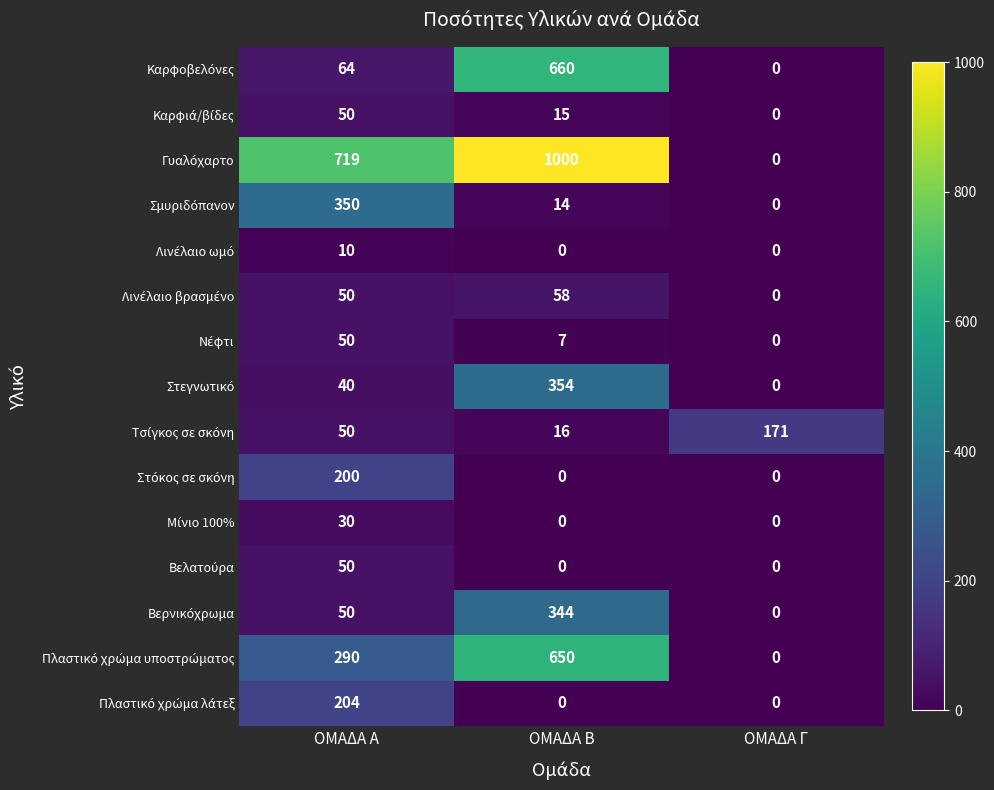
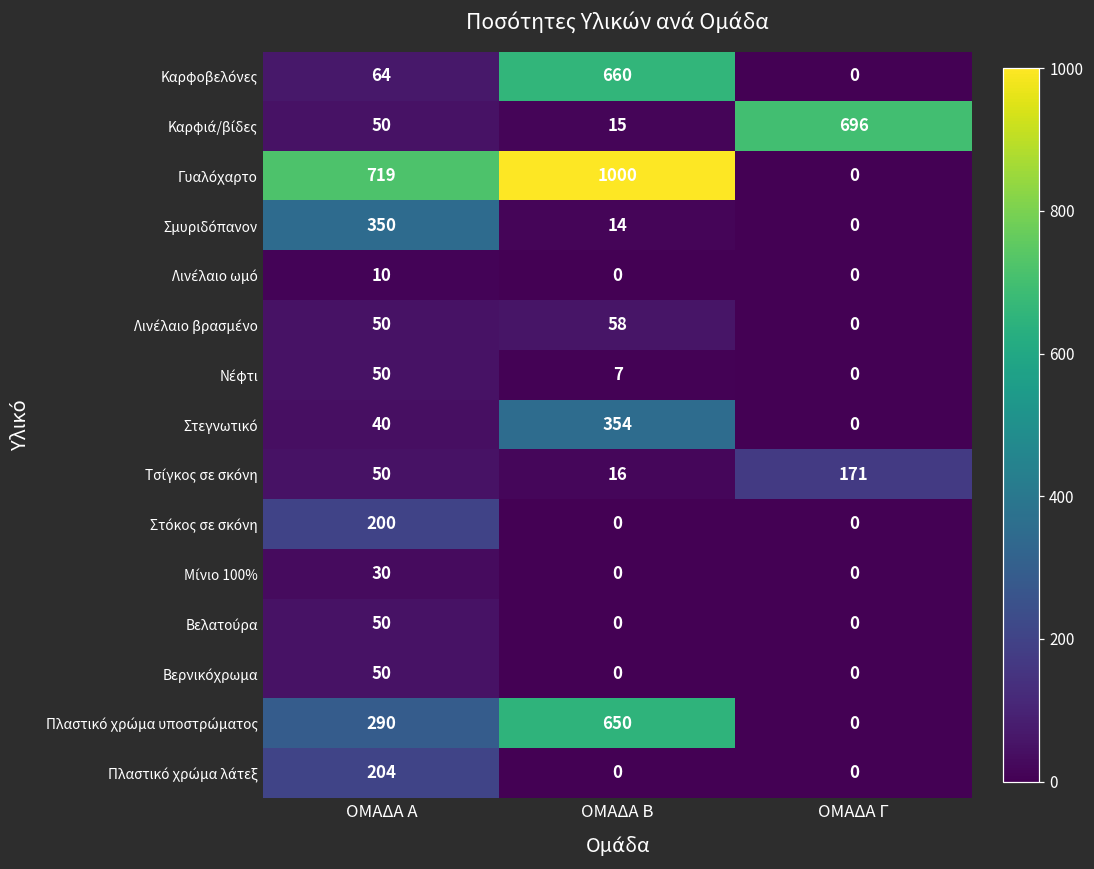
  {
    "Καρφοβελόνες": {
      "ΟΜΑΔΑ Α": 64,
      "ΟΜΑΔΑ Β": 660,
      "ΟΜΑΔΑ Γ": 0
    },
    "Καρφιά/βίδες": {
      "ΟΜΑΔΑ Α": 50,
      "ΟΜΑΔΑ Β": 15,
-     "ΟΜΑΔΑ Γ": 0
+     "ΟΜΑΔΑ Γ": 696
    },
    "Γυαλόχαρτο": {
      "ΟΜΑΔΑ Α": 719,
      "ΟΜΑΔΑ Β": 1000,
      "ΟΜΑΔΑ Γ": 0
    },
    "Σμυριδόπανον": {
      "ΟΜΑΔΑ Α": 350,
      "ΟΜΑΔΑ Β": 14,
      "ΟΜΑΔΑ Γ": 0
    },
    "Λινέλαιο ωμό": {
      "ΟΜΑΔΑ Α": 10,
      "ΟΜΑΔΑ Β": 0,
      "ΟΜΑΔΑ Γ": 0
    },
    "Λινέλαιο βρασμένο": {
      "ΟΜΑΔΑ Α": 50,
      "ΟΜΑΔΑ Β": 58,
      "ΟΜΑΔΑ Γ": 0
    },
    "Νέφτι": {
      "ΟΜΑΔΑ Α": 50,
      "ΟΜΑΔΑ Β": 7,
      "ΟΜΑΔΑ Γ": 0
    },
    "Στεγνωτικό": {
      "ΟΜΑΔΑ Α": 40,
      "ΟΜΑΔΑ Β": 354,
      "ΟΜΑΔΑ Γ": 0
    },
    "Τσίγκος σε σκόνη": {
      "ΟΜΑΔΑ Α": 50,
      "ΟΜΑΔΑ Β": 16,
      "ΟΜΑΔΑ Γ": 171
    },
    "Στόκος σε σκόνη": {
      "ΟΜΑΔΑ Α": 200,
      "ΟΜΑΔΑ Β": 0,
      "ΟΜΑΔΑ Γ": 0
    },
    "Μίνιο 100%": {
      "ΟΜΑΔΑ Α": 30,
      "ΟΜΑΔΑ Β": 0,
      "ΟΜΑΔΑ Γ": 0
    },
    "Βελατούρα": {
      "ΟΜΑΔΑ Α": 50,
      "ΟΜΑΔΑ Β": 0,
      "ΟΜΑΔΑ Γ": 0
    },
    "Βερνικόχρωμα": {
      "ΟΜΑΔΑ Α": 50,
-     "ΟΜΑΔΑ Β": 344,
+     "ΟΜΑΔΑ Β": 0,
      "ΟΜΑΔΑ Γ": 0
    },
    "Πλαστικό χρώμα υποστρώματος": {
      "ΟΜΑΔΑ Α": 290,
      "ΟΜΑΔΑ Β": 650,
      "ΟΜΑΔΑ Γ": 0
    },
    "Πλαστικό χρώμα λάτεξ": {
      "ΟΜΑΔΑ Α": 204,
      "ΟΜΑΔΑ Β": 0,
      "ΟΜΑΔΑ Γ": 0
    }
  }
